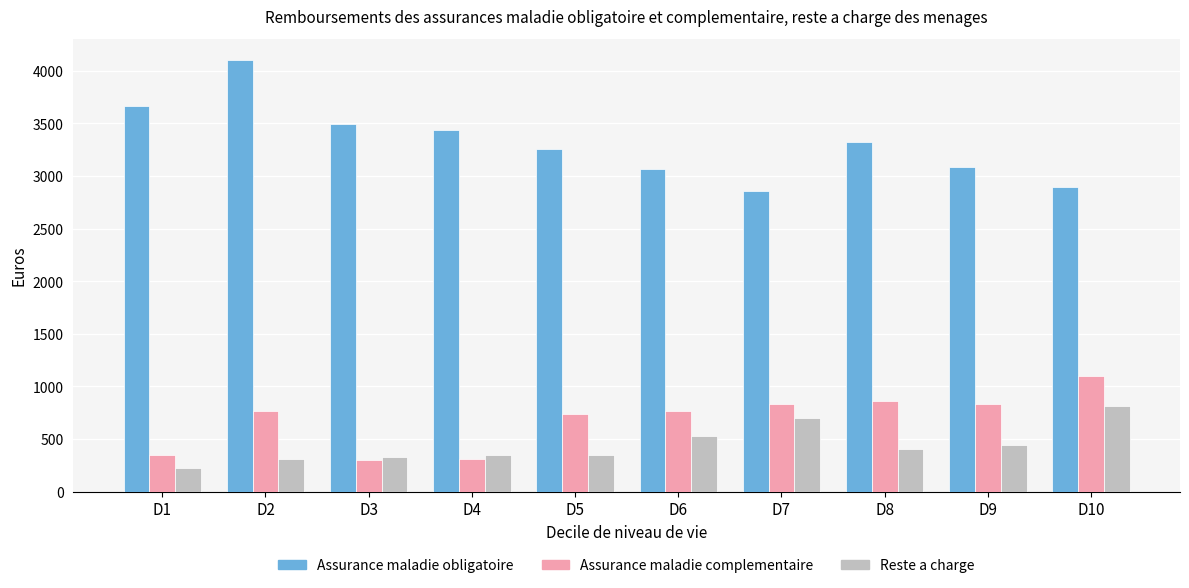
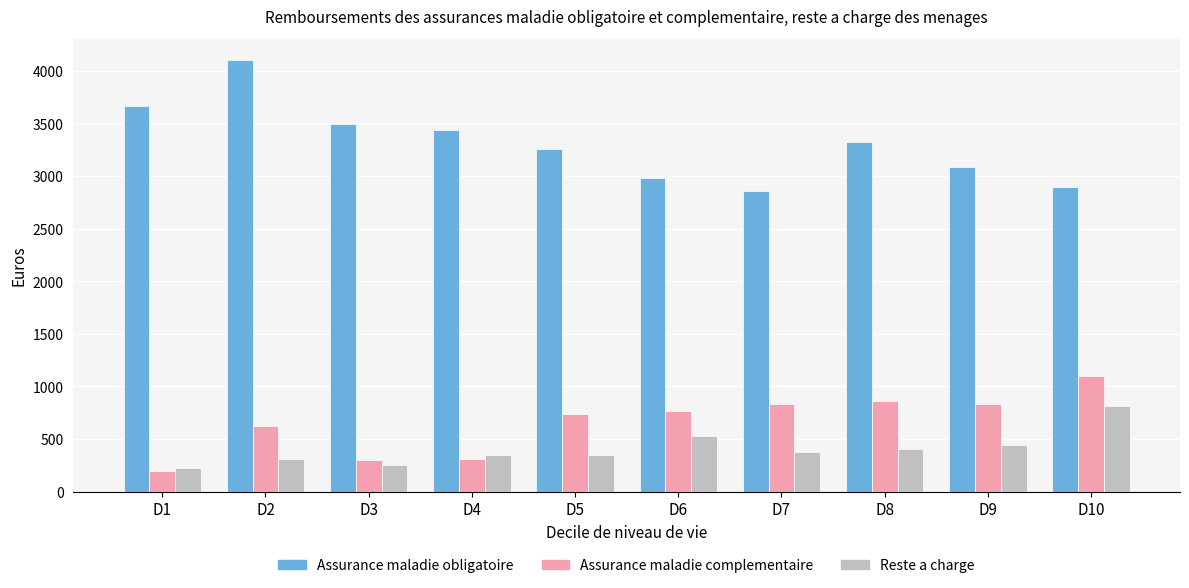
  {
    "Assurance maladie obligatoire": {
      "D1": 3660,
      "D2": 4100,
      "D3": 3490,
      "D4": 3430,
      "D5": 3250,
-     "D6": 3070,
+     "D6": 2980,
      "D7": 2850,
      "D8": 3320,
      "D9": 3080,
      "D10": 2900
    },
    "Assurance maladie complementaire": {
-     "D1": 340,
-     "D2": 770,
+     "D1": 200,
+     "D2": 620,
      "D3": 300,
      "D4": 310,
      "D5": 730,
      "D6": 770,
      "D7": 830,
      "D8": 860,
      "D9": 830,
      "D10": 1100
    },
    "Reste a charge": {
      "D1": 220,
      "D2": 310,
-     "D3": 330,
+     "D3": 250,
      "D4": 350,
      "D5": 350,
      "D6": 530,
-     "D7": 700,
+     "D7": 380,
      "D8": 410,
      "D9": 450,
      "D10": 810
    }
  }
